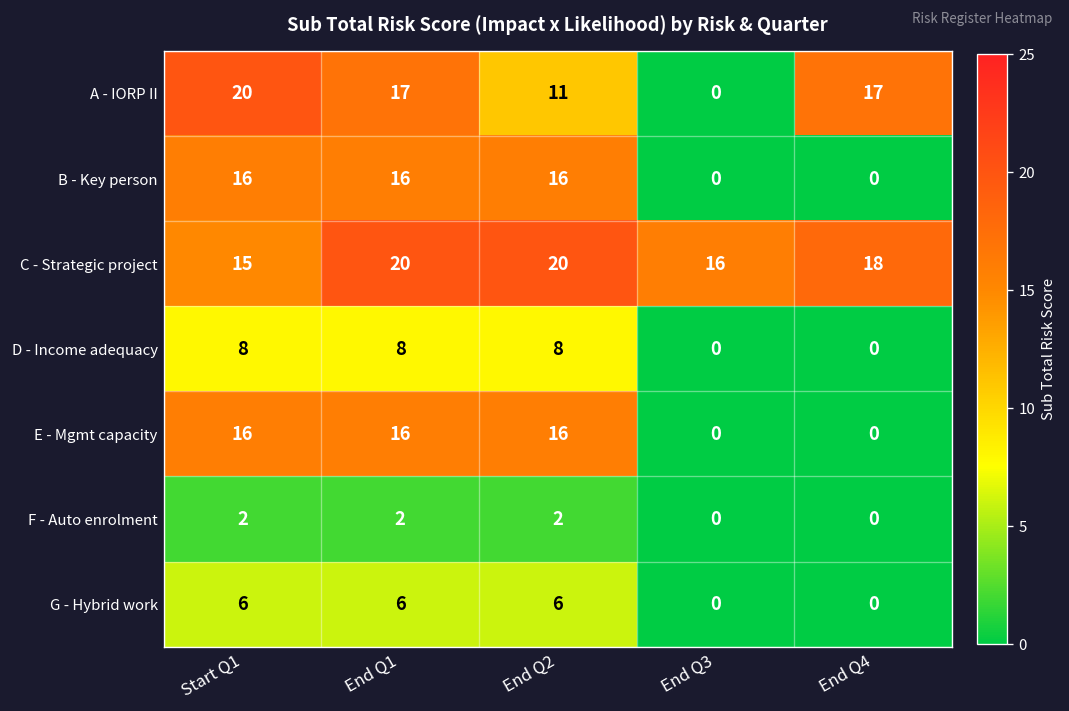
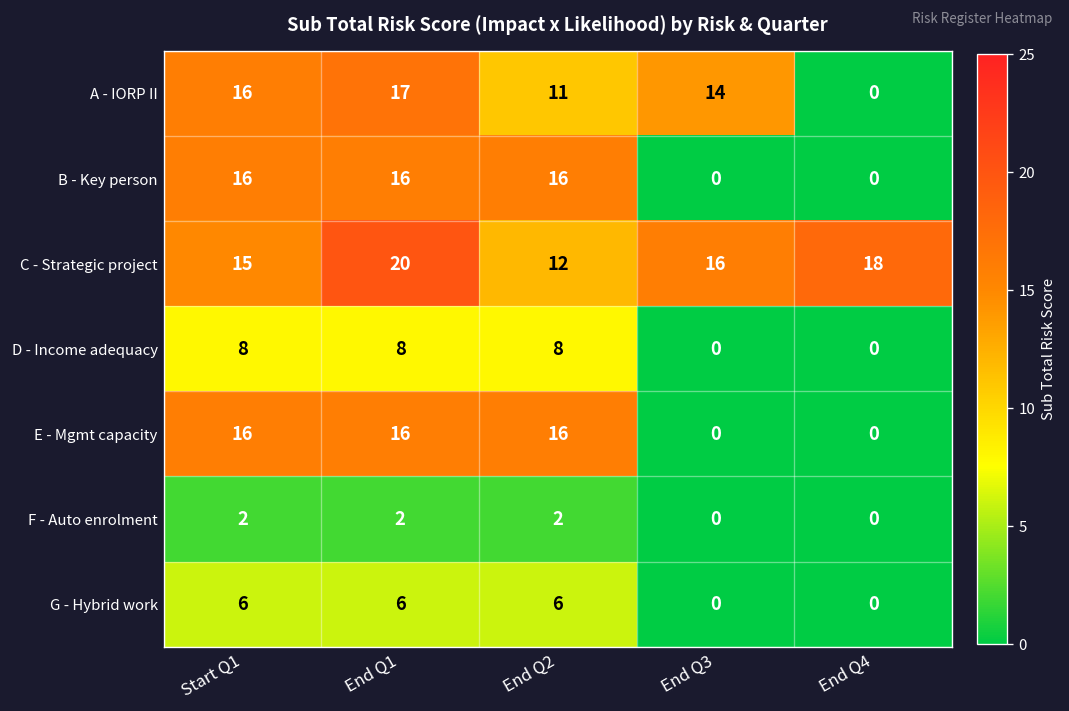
  {
    "A - IORP II": {
-     "Start Q1": 20,
+     "Start Q1": 16,
      "End Q1": 17,
      "End Q2": 11,
-     "End Q3": 0,
-     "End Q4": 17
+     "End Q3": 14,
+     "End Q4": 0
    },
    "B - Key person": {
      "Start Q1": 16,
      "End Q1": 16,
      "End Q2": 16,
      "End Q3": 0,
      "End Q4": 0
    },
    "C - Strategic project": {
      "Start Q1": 15,
      "End Q1": 20,
-     "End Q2": 20,
+     "End Q2": 12,
      "End Q3": 16,
      "End Q4": 18
    },
    "D - Income adequacy": {
      "Start Q1": 8,
      "End Q1": 8,
      "End Q2": 8,
      "End Q3": 0,
      "End Q4": 0
    },
    "E - Mgmt capacity": {
      "Start Q1": 16,
      "End Q1": 16,
      "End Q2": 16,
      "End Q3": 0,
      "End Q4": 0
    },
    "F - Auto enrolment": {
      "Start Q1": 2,
      "End Q1": 2,
      "End Q2": 2,
      "End Q3": 0,
      "End Q4": 0
    },
    "G - Hybrid work": {
      "Start Q1": 6,
      "End Q1": 6,
      "End Q2": 6,
      "End Q3": 0,
      "End Q4": 0
    }
  }
